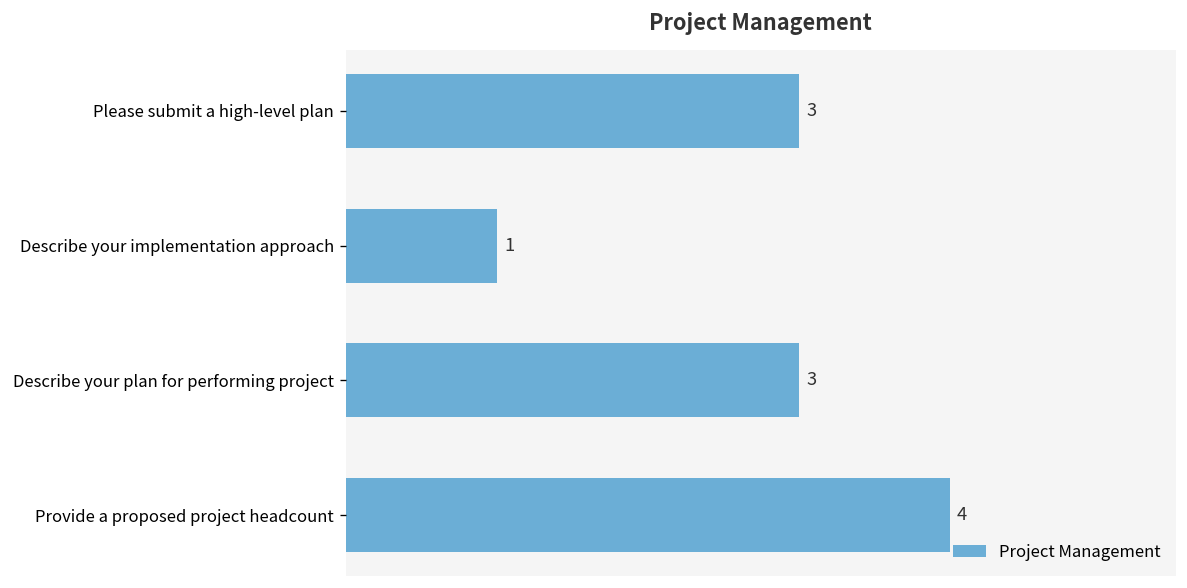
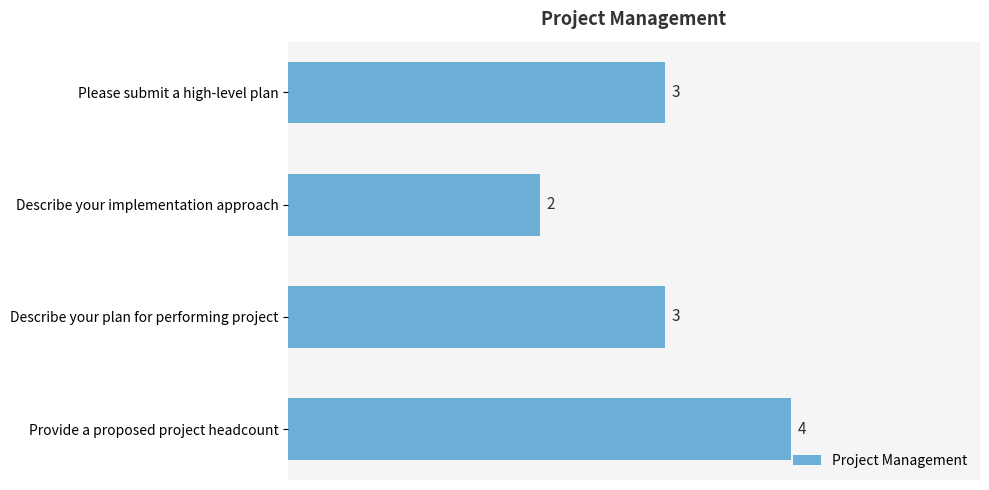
  {
    "Please submit a high-level plan": 3,
-   "Describe your implementation approach": 1,
+   "Describe your implementation approach": 2,
    "Describe your plan for performing project": 3,
    "Provide a proposed project headcount": 4
  }
